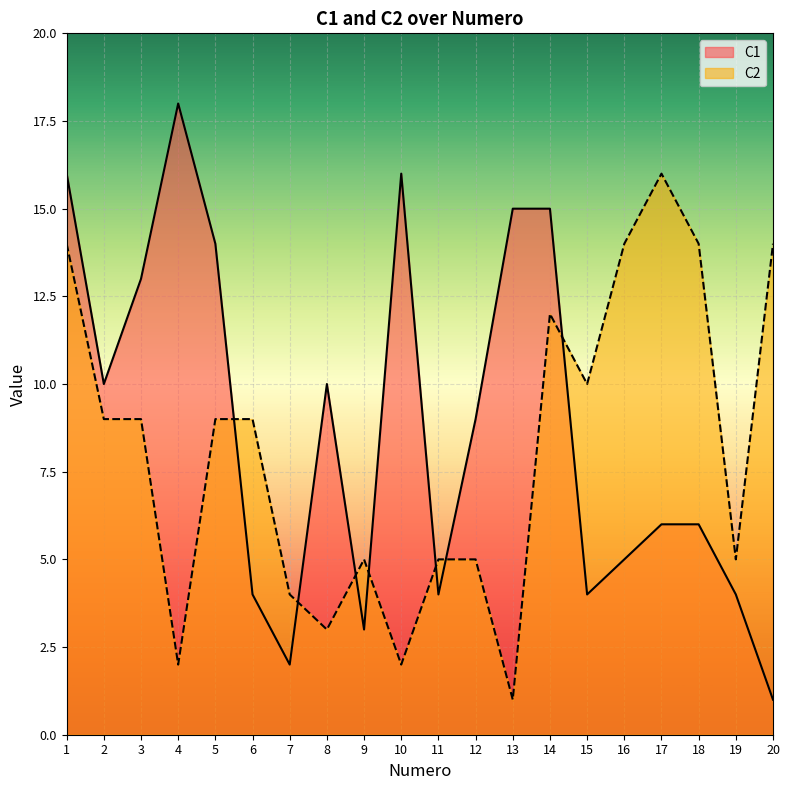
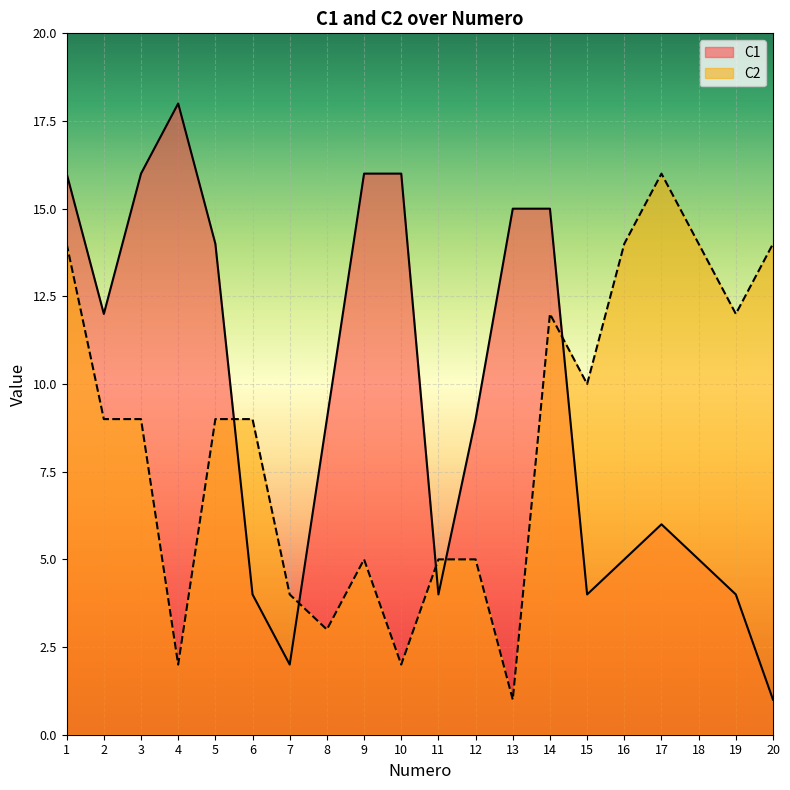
  {
    "C1": {
      "1": 16,
-     "2": 10,
-     "3": 13,
+     "2": 12,
+     "3": 16,
      "4": 18,
      "5": 14,
      "6": 4,
      "7": 2,
-     "8": 10,
-     "9": 3,
+     "8": 9,
+     "9": 16,
      "10": 16,
      "11": 4,
      "12": 9,
      "13": 15,
      "14": 15,
      "15": 4,
      "16": 5,
      "17": 6,
-     "18": 6,
+     "18": 5,
      "19": 4,
      "20": 1
    },
    "C2": {
      "1": 14,
      "2": 9,
      "3": 9,
      "4": 2,
      "5": 9,
      "6": 9,
      "7": 4,
      "8": 3,
      "9": 5,
      "10": 2,
      "11": 5,
      "12": 5,
      "13": 1,
      "14": 12,
      "15": 10,
      "16": 14,
      "17": 16,
      "18": 14,
-     "19": 5,
+     "19": 12,
      "20": 14
    }
  }
